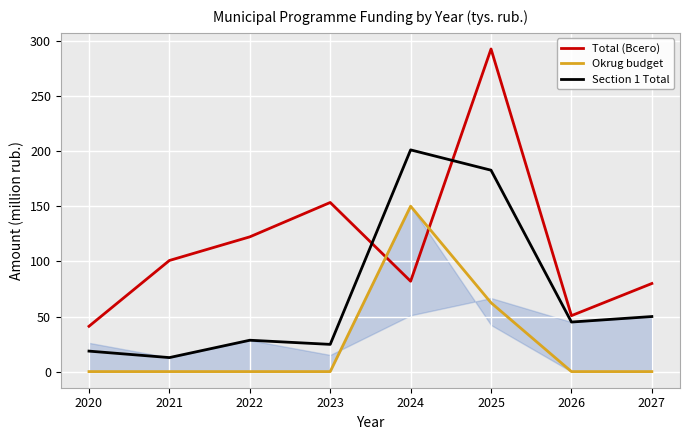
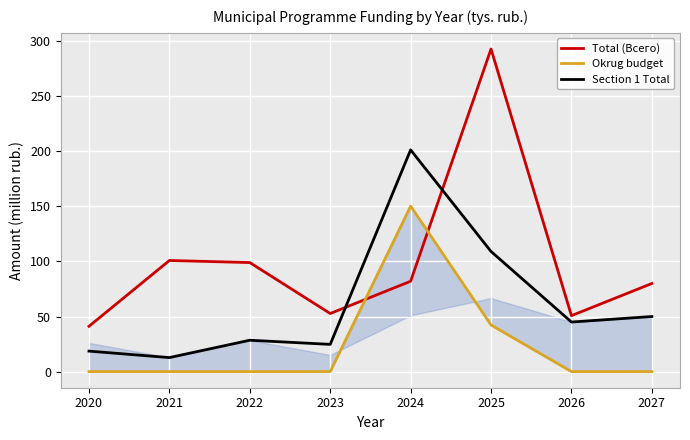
  {
    "Total (Всего)": {
      "2020": 41,
      "2021": 101,
-     "2022": 122,
-     "2023": 154,
+     "2022": 99,
+     "2023": 53,
      "2024": 82,
      "2025": 293,
      "2026": 51,
      "2027": 80
    },
    "Okrug budget": {
      "2020": 0,
      "2021": 0,
      "2022": 0,
      "2023": 0,
-     "2025": 63,
+     "2025": 42,
      "2026": 0,
      "2027": 0
    },
    "Section 1 Total": {
      "2020": 19,
      "2023": 25,
      "2024": 201,
-     "2025": 183
+     "2025": 109
    }
  }
